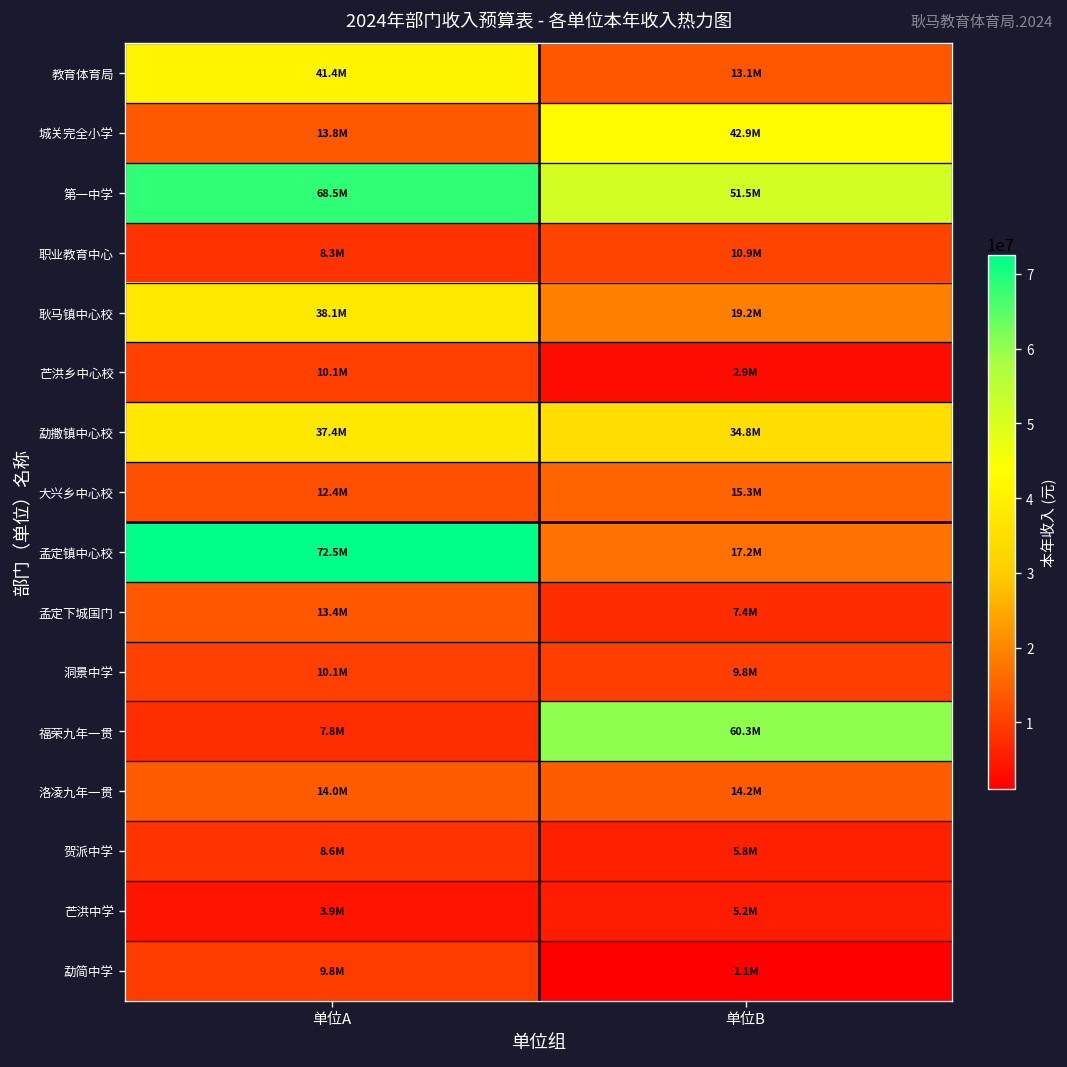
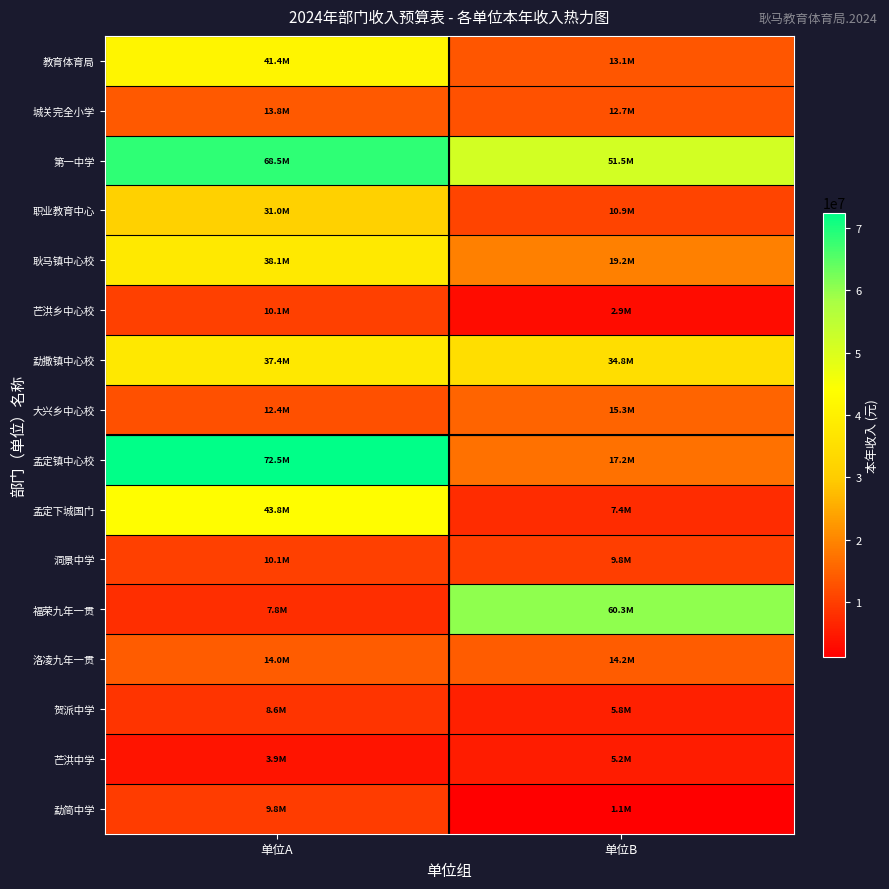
  {
    "教育体育局": {
      "单位A": "41.4M",
      "单位B": "13.1M"
    },
    "城关完全小学": {
      "单位A": "13.8M",
-     "单位B": "42.9M"
+     "单位B": "12.7M"
    },
    "第一中学": {
      "单位A": "68.5M",
      "单位B": "51.5M"
    },
    "职业教育中心": {
-     "单位A": "8.3M",
+     "单位A": "31.0M",
      "单位B": "10.9M"
    },
    "耿马镇中心校": {
      "单位A": "38.1M",
      "单位B": "19.2M"
    },
    "芒洪乡中心校": {
      "单位A": "10.1M",
      "单位B": "2.9M"
    },
    "勐撒镇中心校": {
      "单位A": "37.4M",
      "单位B": "34.8M"
    },
    "大兴乡中心校": {
      "单位A": "12.4M",
      "单位B": "15.3M"
    },
    "孟定镇中心校": {
      "单位A": "72.5M",
      "单位B": "17.2M"
    },
    "孟定下城国门": {
-     "单位A": "13.4M",
+     "单位A": "43.8M",
      "单位B": "7.4M"
    },
    "洞景中学": {
      "单位A": "10.1M",
      "单位B": "9.8M"
    },
    "福荣九年一贯": {
      "单位A": "7.8M",
      "单位B": "60.3M"
    },
    "洛凌九年一贯": {
      "单位A": "14.0M",
      "单位B": "14.2M"
    },
    "贺派中学": {
      "单位A": "8.6M",
      "单位B": "5.8M"
    },
    "芒洪中学": {
      "单位A": "3.9M",
      "单位B": "5.2M"
    },
    "勐简中学": {
      "单位A": "9.8M",
      "单位B": "1.1M"
    }
  }
